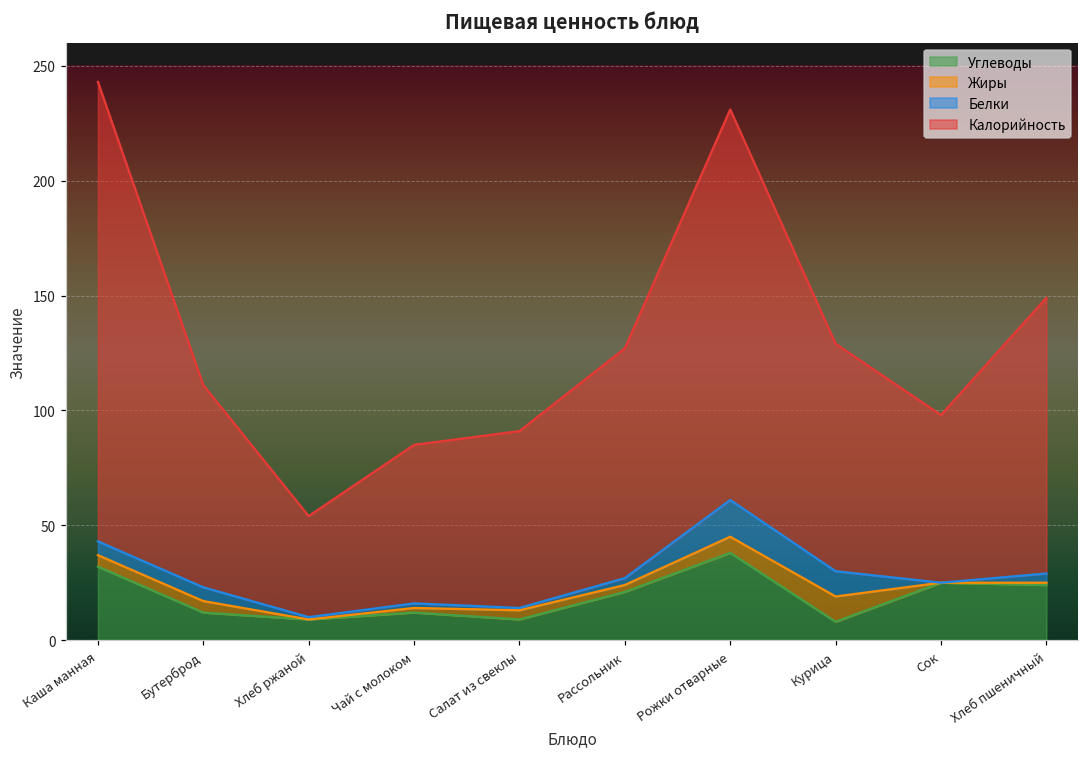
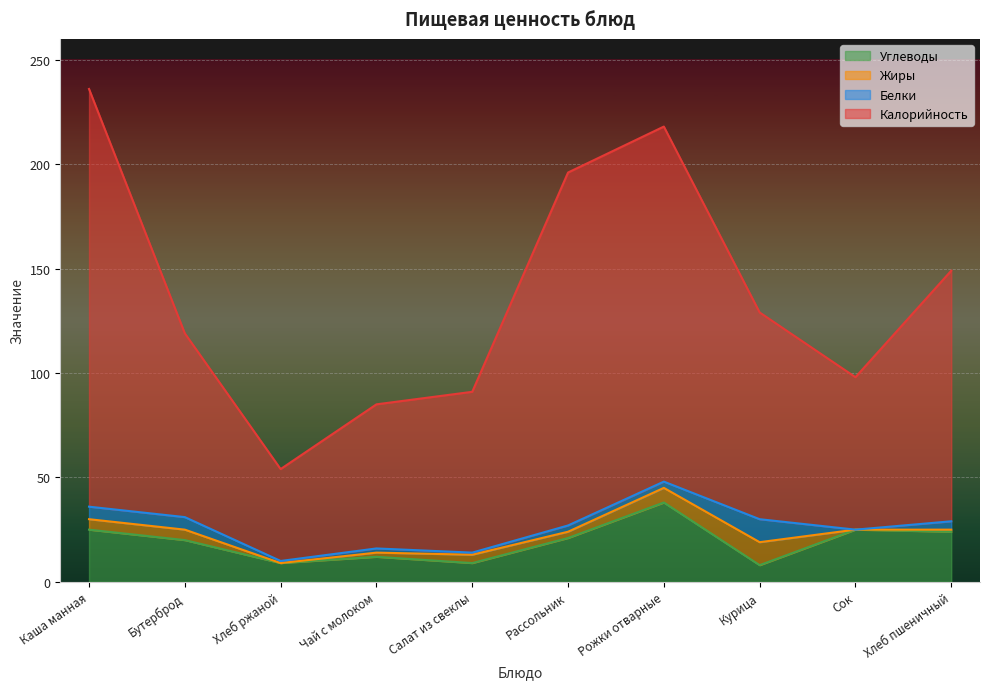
  {
    "Углеводы": {
-     "Каша манная": 32,
-     "Бутерброд": 12,
+     "Каша манная": 25,
+     "Бутерброд": 20,
      "Чай с молоком": 12,
      "Салат из свеклы": 9,
      "Рассольник": 21,
      "Рожки отварные": 38,
      "Курица": 8
    },
    "Жиры": {
      "Каша манная": 5,
      "Бутерброд": 5,
      "Чай с молоком": 2,
      "Рассольник": 3,
      "Рожки отварные": 7,
      "Курица": 11
    },
    "Белки": {
      "Каша манная": 6,
      "Бутерброд": 6,
      "Чай с молоком": 2,
      "Рассольник": 3,
-     "Рожки отварные": 16,
+     "Рожки отварные": 3,
      "Курица": 11,
      "Хлеб пшеничный": 4
    },
    "Калорийность": {
      "Каша манная": 200,
      "Бутерброд": 88,
      "Хлеб ржаной": 44,
      "Чай с молоком": 69,
      "Салат из свеклы": 77,
-     "Рассольник": 100,
+     "Рассольник": 169,
      "Рожки отварные": 170,
      "Курица": 99,
      "Сок": 73,
      "Хлеб пшеничный": 120
    }
  }
